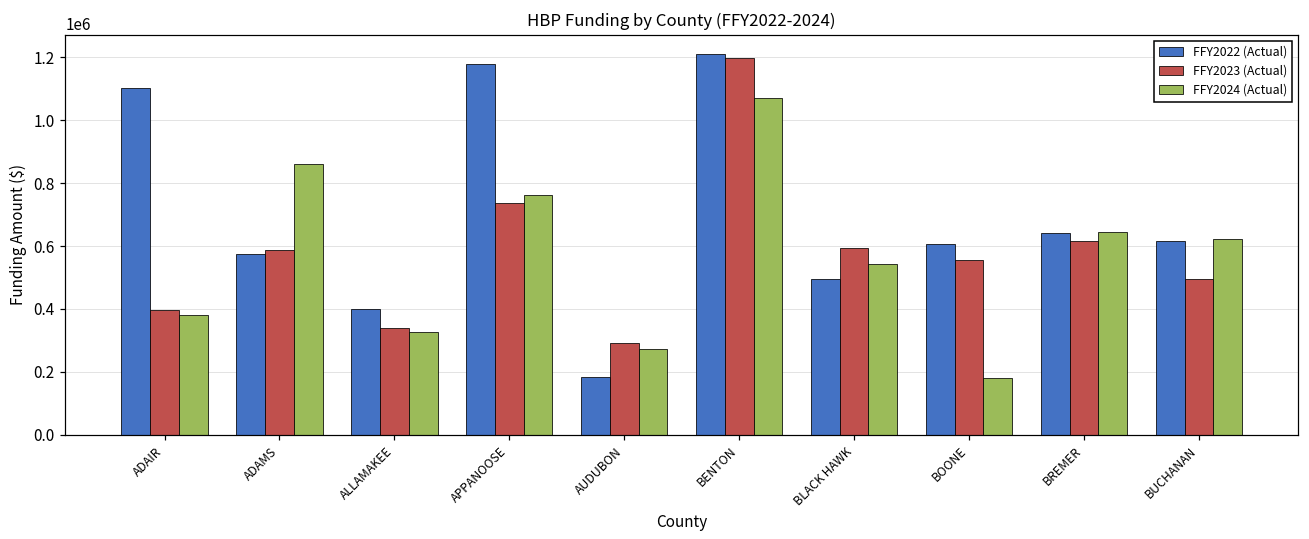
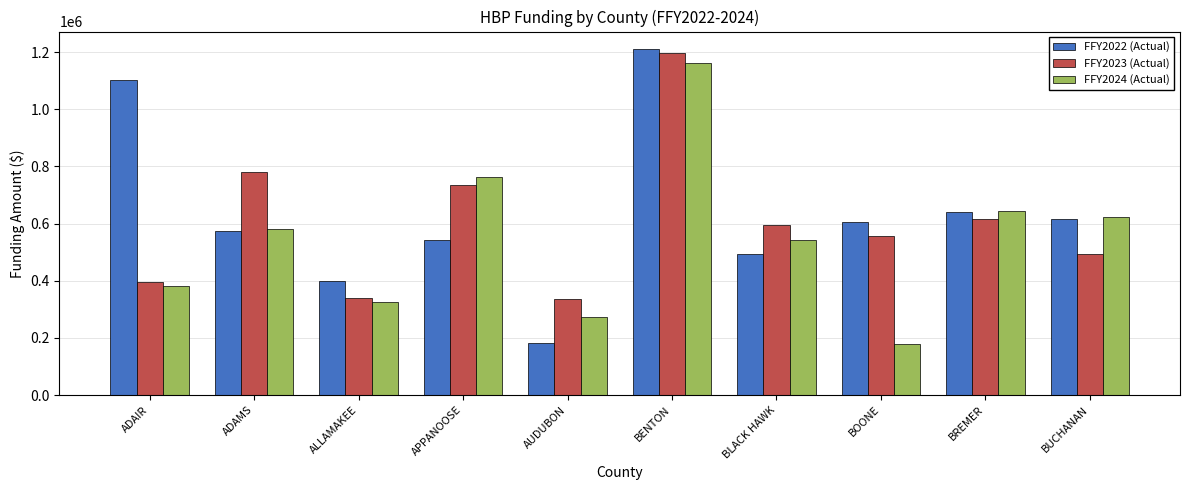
  {
    "FFY2022 (Actual)": {
      "ADAIR": 1100000,
      "ADAMS": 580000,
      "ALLAMAKEE": 400000,
-     "APPANOOSE": 1180000,
+     "APPANOOSE": 540000,
      "AUDUBON": 180000,
      "BENTON": 1210000,
      "BLACK HAWK": 500000,
      "BOONE": 610000,
      "BREMER": 640000,
      "BUCHANAN": 610000
    },
    "FFY2023 (Actual)": {
      "ADAIR": 400000,
-     "ADAMS": 590000,
+     "ADAMS": 780000,
      "ALLAMAKEE": 340000,
      "APPANOOSE": 740000,
-     "AUDUBON": 290000,
+     "AUDUBON": 340000,
      "BENTON": 1200000,
      "BLACK HAWK": 590000,
      "BOONE": 560000,
      "BREMER": 620000,
      "BUCHANAN": 500000
    },
    "FFY2024 (Actual)": {
      "ADAIR": 380000,
-     "ADAMS": 860000,
+     "ADAMS": 580000,
      "ALLAMAKEE": 330000,
      "APPANOOSE": 760000,
      "AUDUBON": 270000,
-     "BENTON": 1070000,
+     "BENTON": 1160000,
      "BLACK HAWK": 540000,
      "BOONE": 180000,
      "BREMER": 640000,
      "BUCHANAN": 620000
    }
  }
